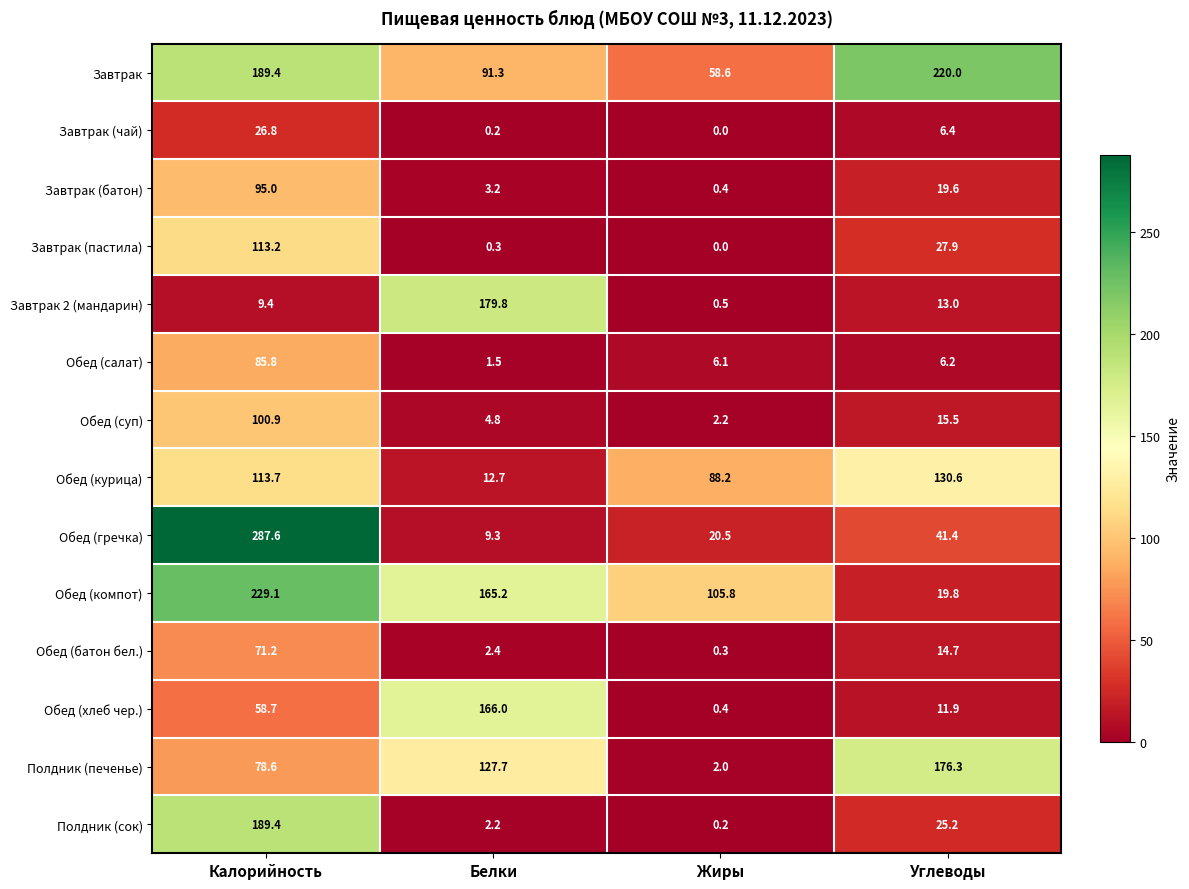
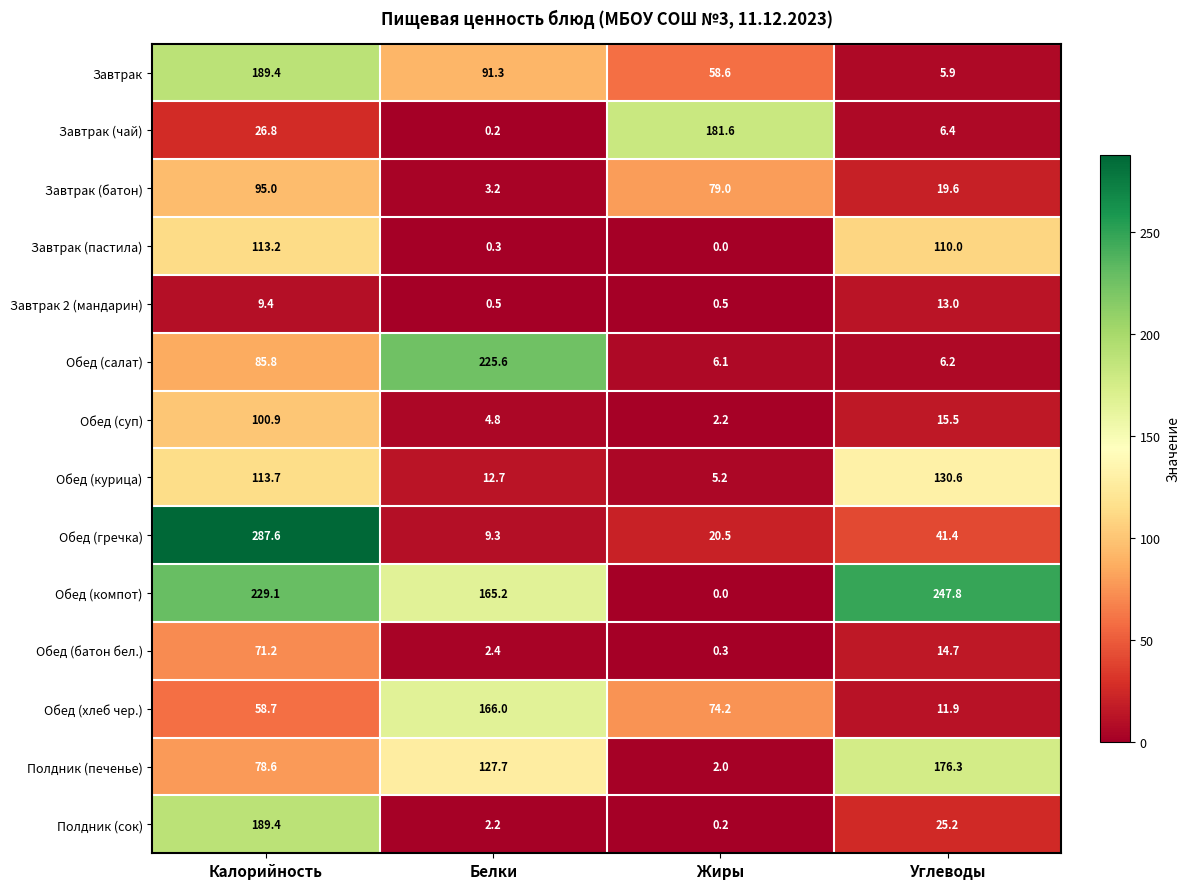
  {
    "Завтрак": {
      "Калорийность": 189.4,
      "Белки": 91.3,
      "Жиры": 58.6,
-     "Углеводы": 220.0
+     "Углеводы": 5.9
    },
    "Завтрак (чай)": {
      "Калорийность": 26.8,
      "Белки": 0.2,
-     "Жиры": 0.0,
+     "Жиры": 181.6,
      "Углеводы": 6.4
    },
    "Завтрак (батон)": {
      "Калорийность": 95.0,
      "Белки": 3.2,
-     "Жиры": 0.4,
+     "Жиры": 79.0,
      "Углеводы": 19.6
    },
    "Завтрак (пастила)": {
      "Калорийность": 113.2,
      "Белки": 0.3,
      "Жиры": 0.0,
-     "Углеводы": 27.9
+     "Углеводы": 110.0
    },
    "Завтрак 2 (мандарин)": {
      "Калорийность": 9.4,
-     "Белки": 179.8,
+     "Белки": 0.5,
      "Жиры": 0.5,
      "Углеводы": 13.0
    },
    "Обед (салат)": {
      "Калорийность": 85.8,
-     "Белки": 1.5,
+     "Белки": 225.6,
      "Жиры": 6.1,
      "Углеводы": 6.2
    },
    "Обед (суп)": {
      "Калорийность": 100.9,
      "Белки": 4.8,
      "Жиры": 2.2,
      "Углеводы": 15.5
    },
    "Обед (курица)": {
      "Калорийность": 113.7,
      "Белки": 12.7,
-     "Жиры": 88.2,
+     "Жиры": 5.2,
      "Углеводы": 130.6
    },
    "Обед (гречка)": {
      "Калорийность": 287.6,
      "Белки": 9.3,
      "Жиры": 20.5,
      "Углеводы": 41.4
    },
    "Обед (компот)": {
      "Калорийность": 229.1,
      "Белки": 165.2,
-     "Жиры": 105.8,
-     "Углеводы": 19.8
+     "Жиры": 0.0,
+     "Углеводы": 247.8
    },
    "Обед (батон бел.)": {
      "Калорийность": 71.2,
      "Белки": 2.4,
      "Жиры": 0.3,
      "Углеводы": 14.7
    },
    "Обед (хлеб чер.)": {
      "Калорийность": 58.7,
      "Белки": 166.0,
-     "Жиры": 0.4,
+     "Жиры": 74.2,
      "Углеводы": 11.9
    },
    "Полдник (печенье)": {
      "Калорийность": 78.6,
      "Белки": 127.7,
      "Жиры": 2.0,
      "Углеводы": 176.3
    },
    "Полдник (сок)": {
      "Калорийность": 189.4,
      "Белки": 2.2,
      "Жиры": 0.2,
      "Углеводы": 25.2
    }
  }
